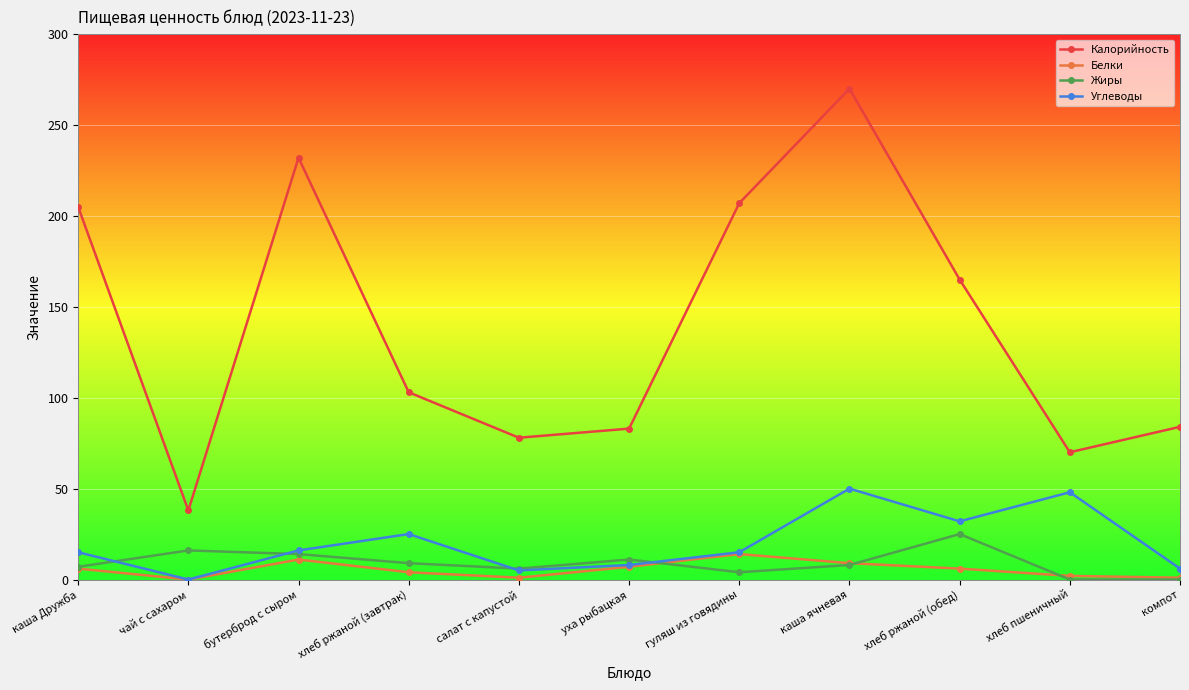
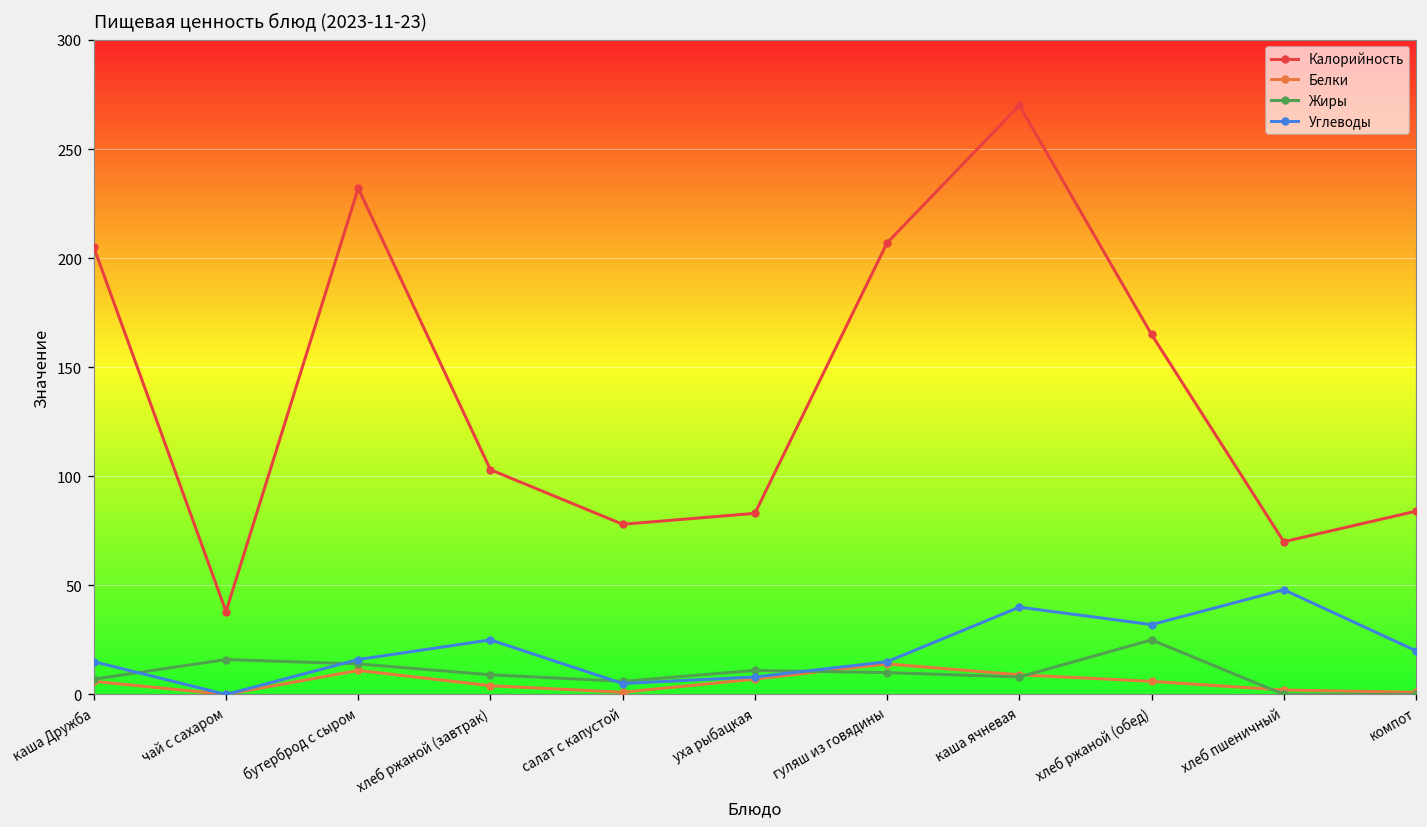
  {
    "Жиры": {
      "чай с сахаром": 16,
      "бутерброд с сыром": 14,
      "хлеб ржаной (завтрак)": 9,
      "уха рыбацкая": 11,
-     "гуляш из говядины": 4,
+     "гуляш из говядины": 10,
      "хлеб ржаной (обед)": 25,
      "хлеб пшеничный": 0
    },
    "Углеводы": {
      "каша Дружба": 15,
      "бутерброд с сыром": 16,
      "хлеб ржаной (завтрак)": 25,
-     "каша ячневая": 50,
+     "каша ячневая": 40,
      "хлеб ржаной (обед)": 32,
      "хлеб пшеничный": 48,
-     "компот": 6
+     "компот": 20
    }
  }
